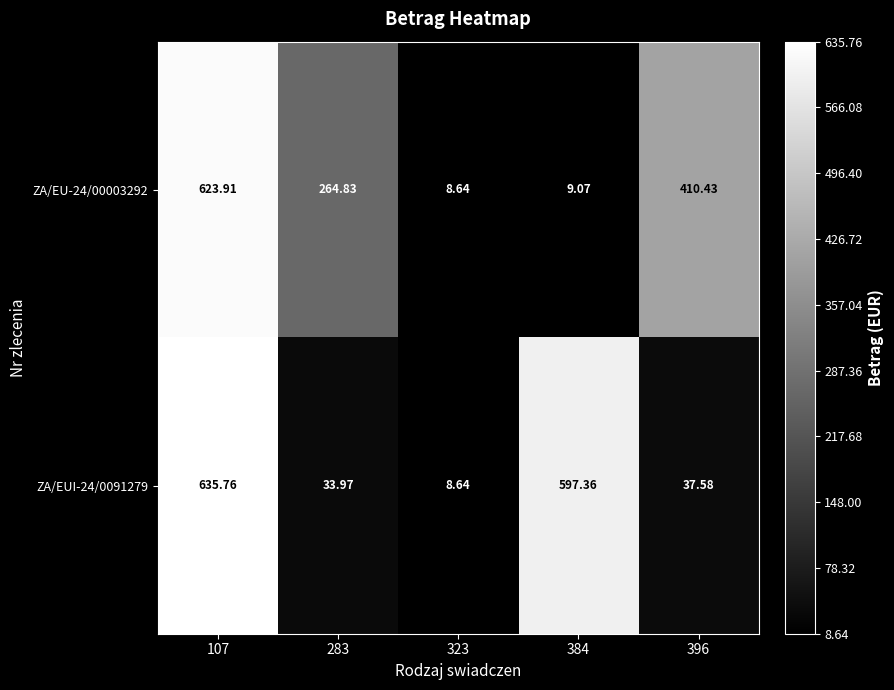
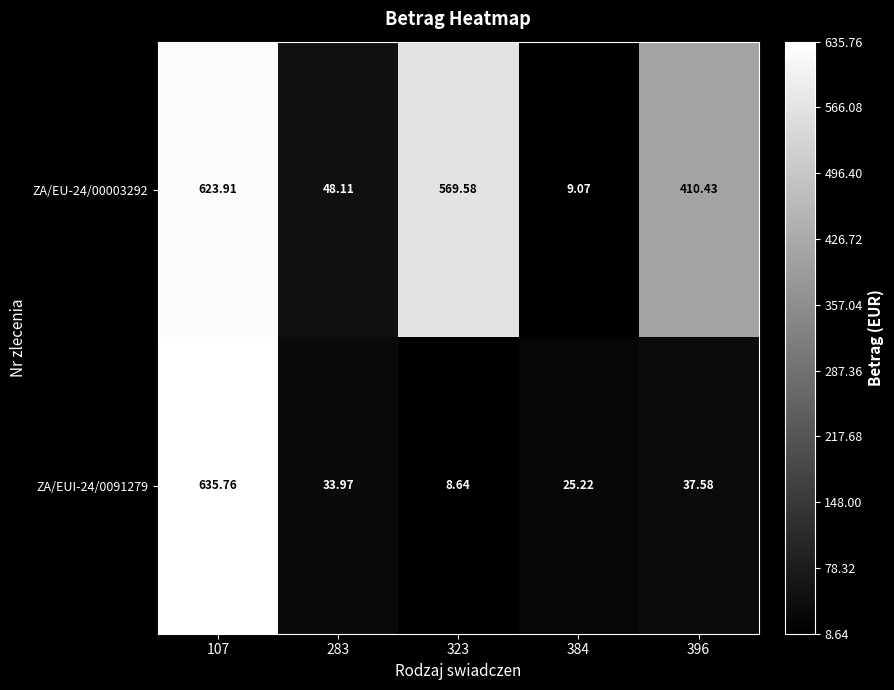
  {
    "ZA/EU-24/00003292": {
      "107": 623.91,
-     "283": 264.83,
-     "323": 8.64,
+     "283": 48.11,
+     "323": 569.58,
      "384": 9.07,
      "396": 410.43
    },
    "ZA/EUI-24/0091279": {
      "107": 635.76,
      "283": 33.97,
      "323": 8.64,
-     "384": 597.36,
+     "384": 25.22,
      "396": 37.58
    }
  }
